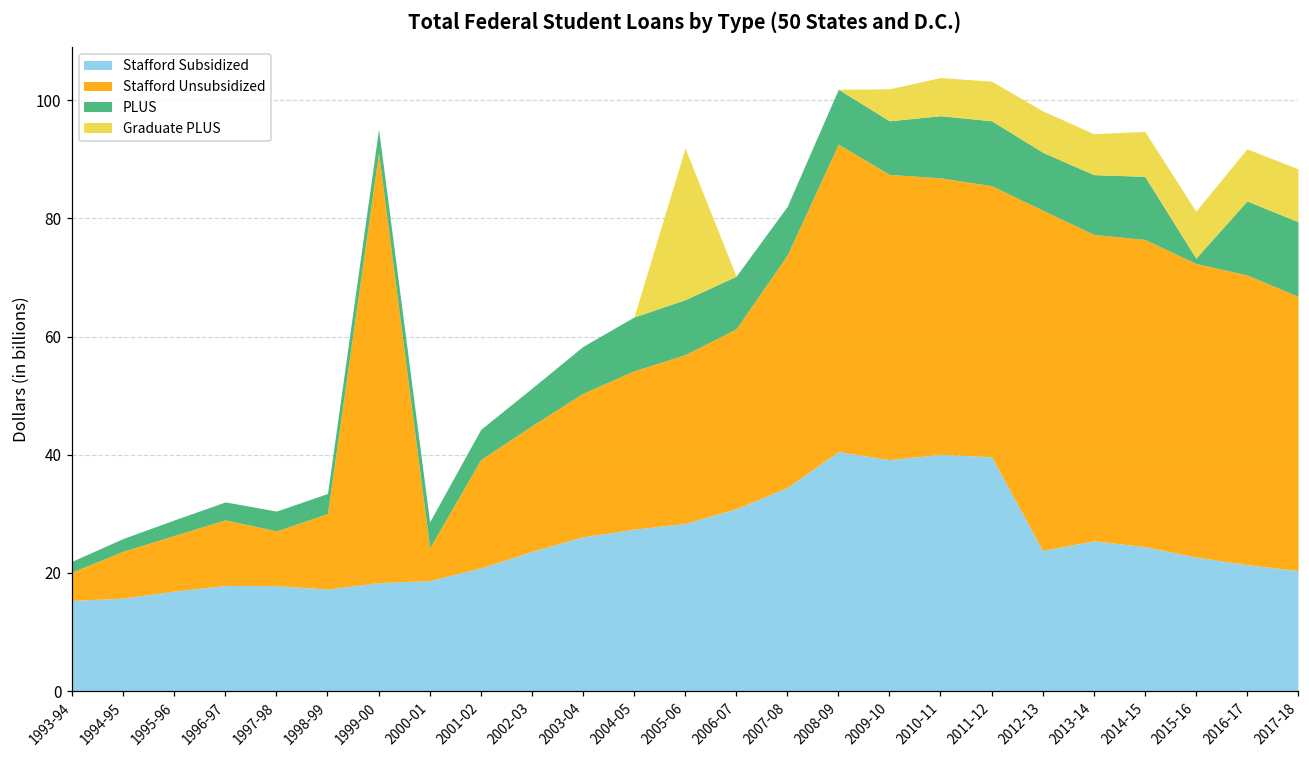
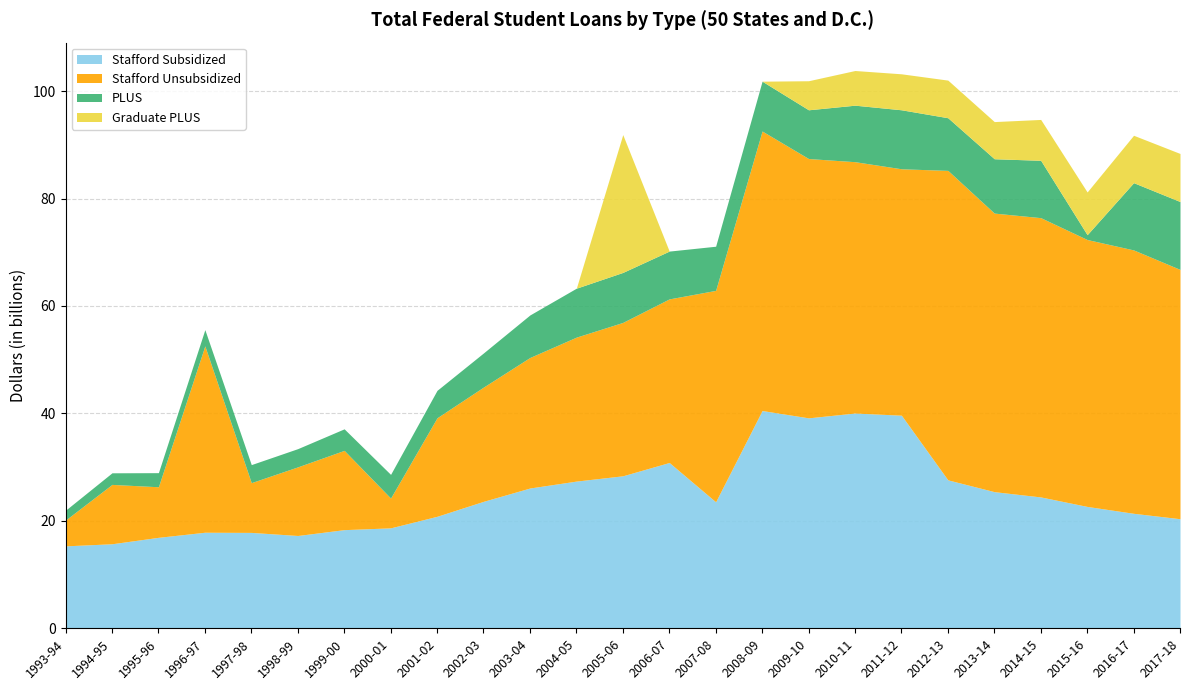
  {
    "Stafford Subsidized": {
      "1993-94": 15,
      "1994-95": 16,
      "1995-96": 17,
      "1996-97": 18,
      "1997-98": 18,
      "1998-99": 17,
      "1999-00": 18,
      "2000-01": 19,
      "2001-02": 21,
      "2002-03": 24,
      "2003-04": 26,
      "2004-05": 27,
      "2005-06": 28,
      "2006-07": 31,
-     "2007-08": 34,
+     "2007-08": 24,
      "2008-09": 41,
      "2009-10": 39,
      "2010-11": 40,
      "2011-12": 40,
-     "2012-13": 24,
+     "2012-13": 28,
      "2013-14": 25,
      "2014-15": 24,
      "2015-16": 23,
      "2016-17": 21,
      "2017-18": 20
    },
    "Stafford Unsubsidized": {
      "1993-94": 5,
-     "1994-95": 8,
+     "1994-95": 11,
      "1995-96": 9,
-     "1996-97": 11,
+     "1996-97": 35,
      "1997-98": 9,
      "1998-99": 13,
-     "1999-00": 73,
+     "1999-00": 15,
      "2000-01": 6,
      "2001-02": 18,
      "2002-03": 21,
      "2003-04": 24,
      "2004-05": 27,
      "2005-06": 29,
      "2006-07": 30,
      "2007-08": 39,
      "2008-09": 52,
      "2009-10": 48,
      "2010-11": 47,
      "2011-12": 46,
      "2012-13": 58,
      "2013-14": 52,
      "2014-15": 52,
      "2015-16": 50,
      "2016-17": 49,
      "2017-18": 46
    },
    "PLUS": {
      "2005-06": 9,
      "2009-10": 9,
      "2010-11": 11,
      "2011-12": 11,
      "2012-13": 10,
      "2013-14": 10,
      "2014-15": 11,
      "2015-16": 1,
      "2016-17": 13,
      "2017-18": 13
    },
    "Graduate PLUS": {
      "2005-06": 26,
      "2009-10": 5,
      "2010-11": 6,
      "2011-12": 7,
      "2012-13": 7,
      "2013-14": 7,
      "2014-15": 8,
      "2015-16": 8,
      "2016-17": 9,
      "2017-18": 9
    }
  }
